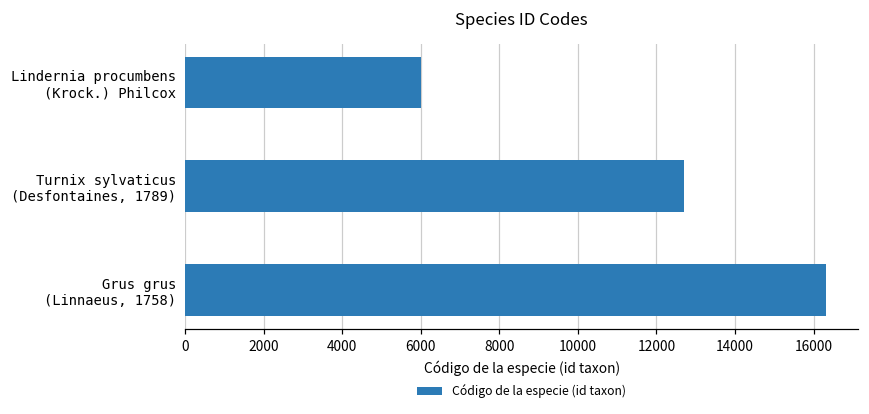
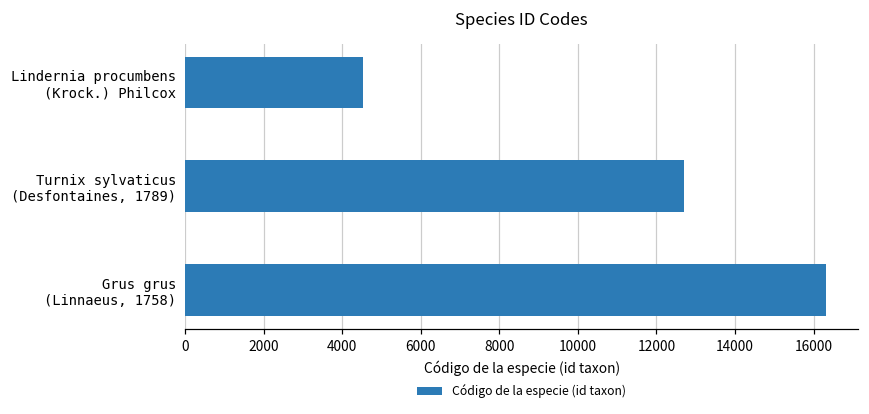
  {
-   "Lindernia procumbens (Krock.) Philcox": 6000,
+   "Lindernia procumbens (Krock.) Philcox": 4500,
    "Turnix sylvaticus (Desfontaines, 1789)": 12700,
    "Grus grus (Linnaeus, 1758)": 16300
  }
